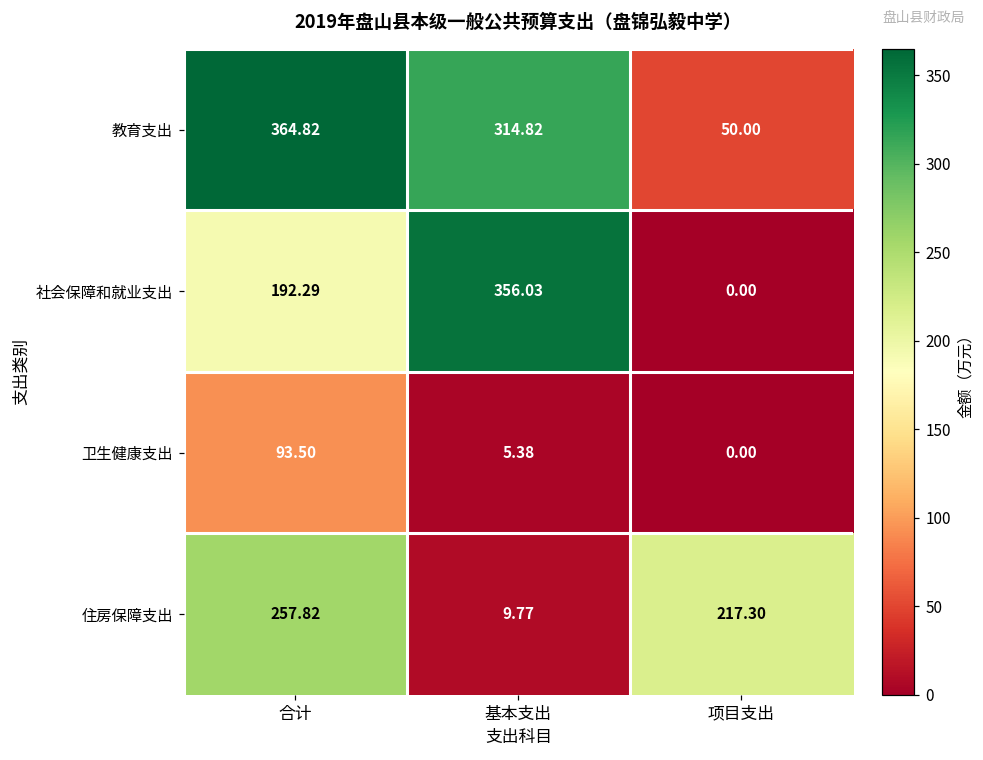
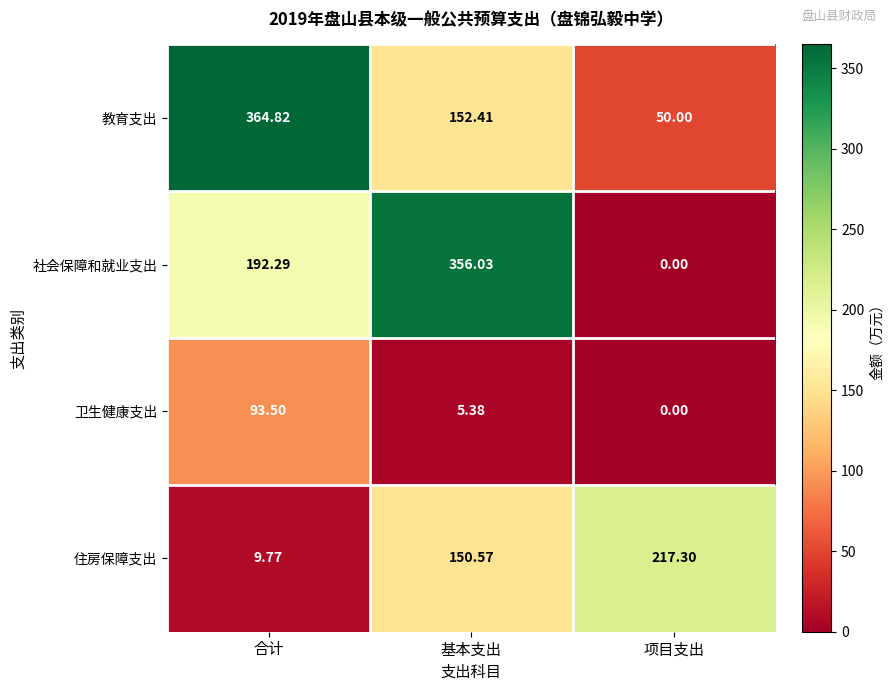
  {
    "教育支出": {
      "合计": 364.82,
-     "基本支出": 314.82,
+     "基本支出": 152.41,
      "项目支出": 50.00
    },
    "社会保障和就业支出": {
      "合计": 192.29,
      "基本支出": 356.03,
      "项目支出": 0.00
    },
    "卫生健康支出": {
      "合计": 93.50,
      "基本支出": 5.38,
      "项目支出": 0.00
    },
    "住房保障支出": {
-     "合计": 257.82,
-     "基本支出": 9.77,
+     "合计": 9.77,
+     "基本支出": 150.57,
      "项目支出": 217.30
    }
  }
